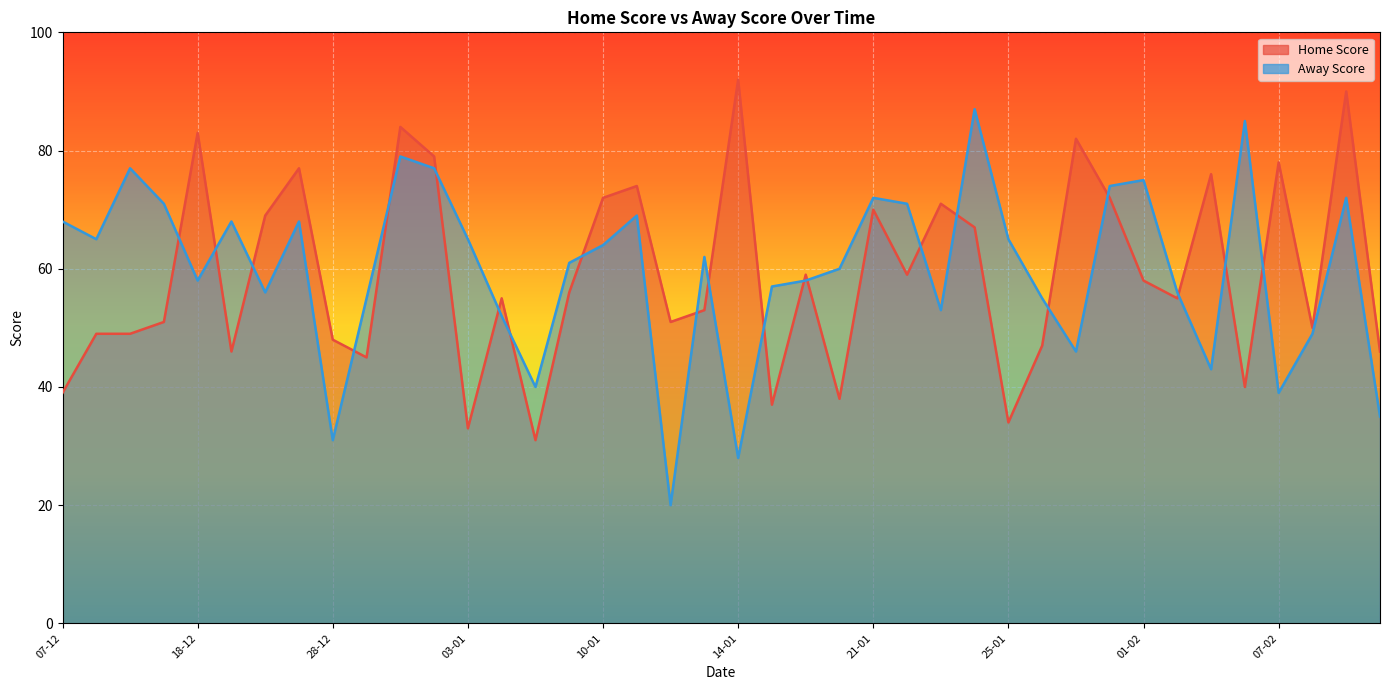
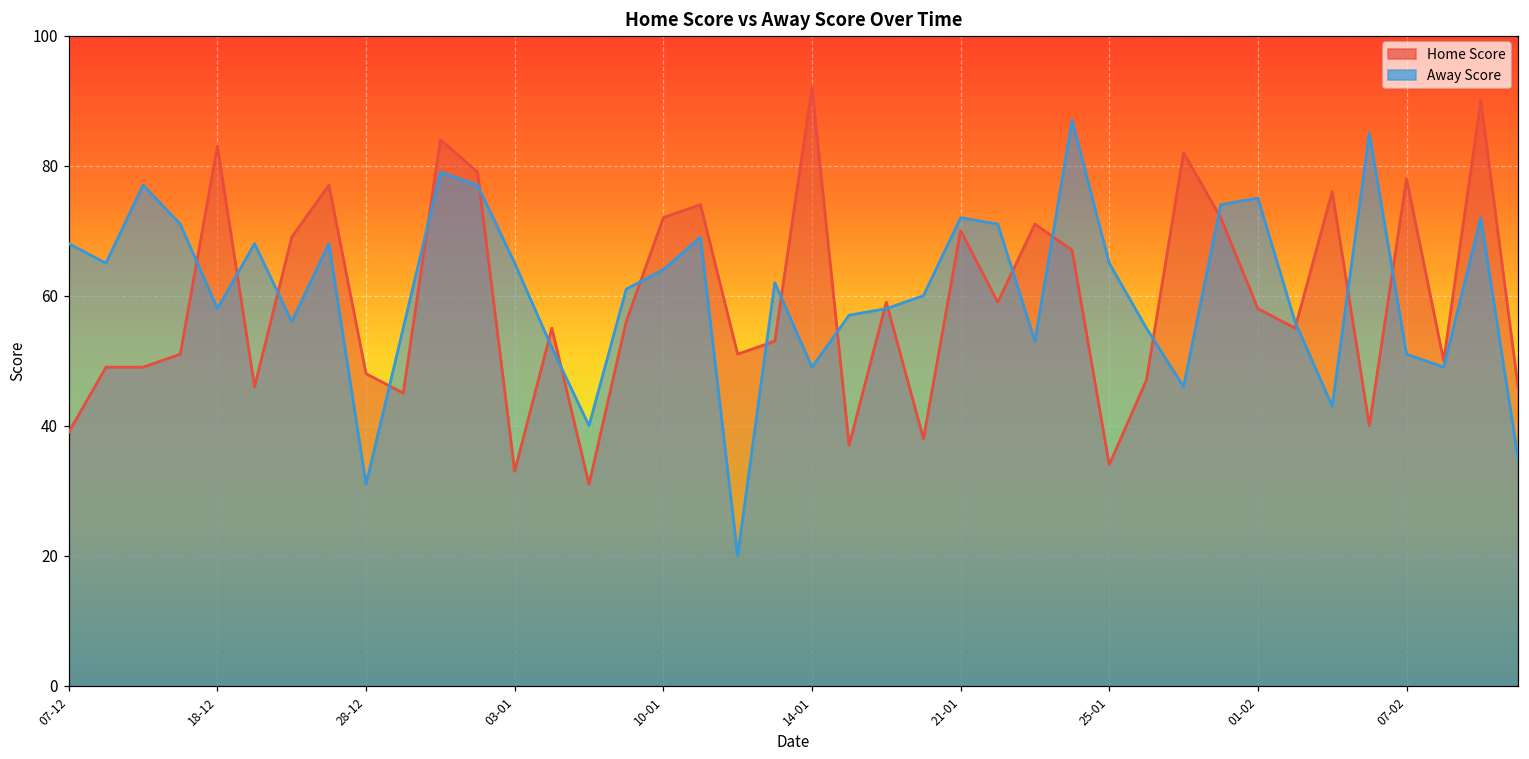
  {
    "Home Score": {
      "07-12": 39,
      "18-12": 83,
      "28-12": 48,
      "14-01": 92,
      "21-01": 70,
      "07-02": 78
    },
    "Away Score": {
      "07-12": 68,
      "18-12": 58,
      "28-12": 31,
-     "14-01": 28,
+     "14-01": 49,
      "21-01": 72,
-     "07-02": 39
+     "07-02": 51
    }
  }
